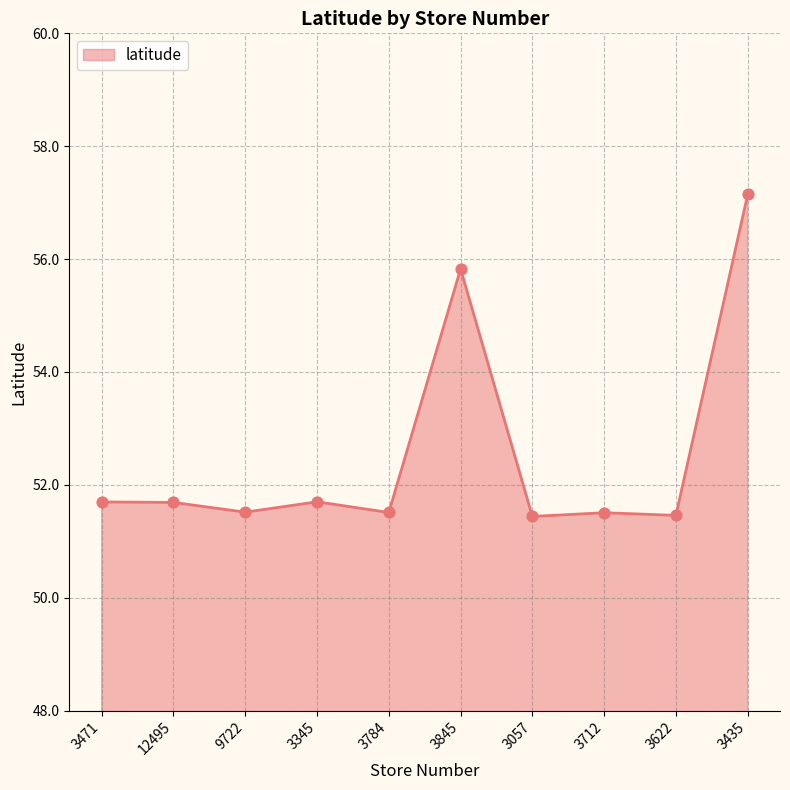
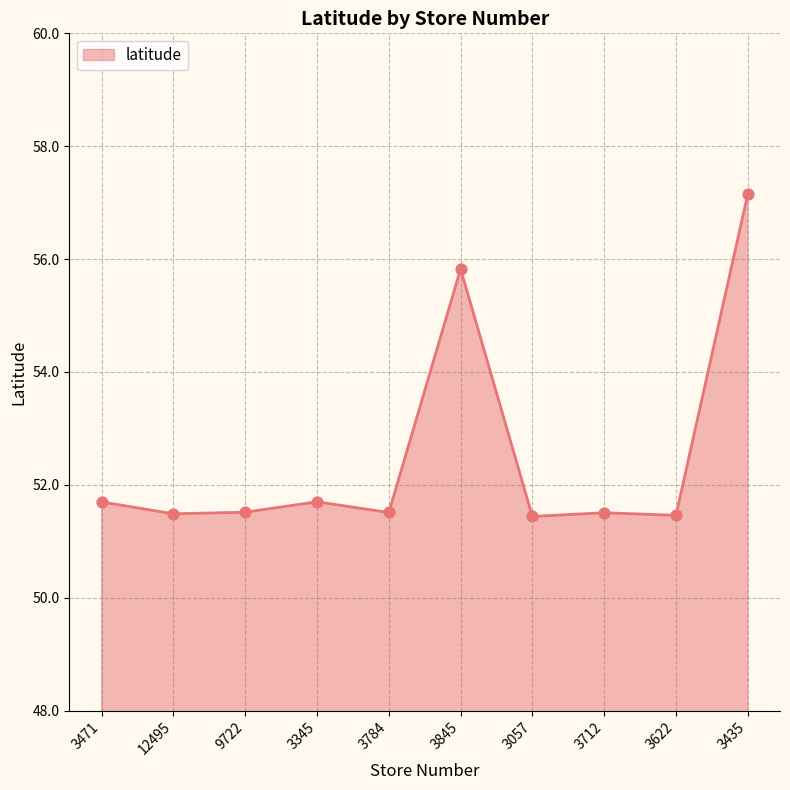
  {
    "3471": 51.7,
-   "12495": 51.7,
+   "12495": 51.5,
    "9722": 51.5,
    "3345": 51.7,
    "3784": 51.5,
    "3845": 55.8,
    "3057": 51.4,
    "3712": 51.5,
    "3622": 51.5,
    "3435": 57.1
  }
